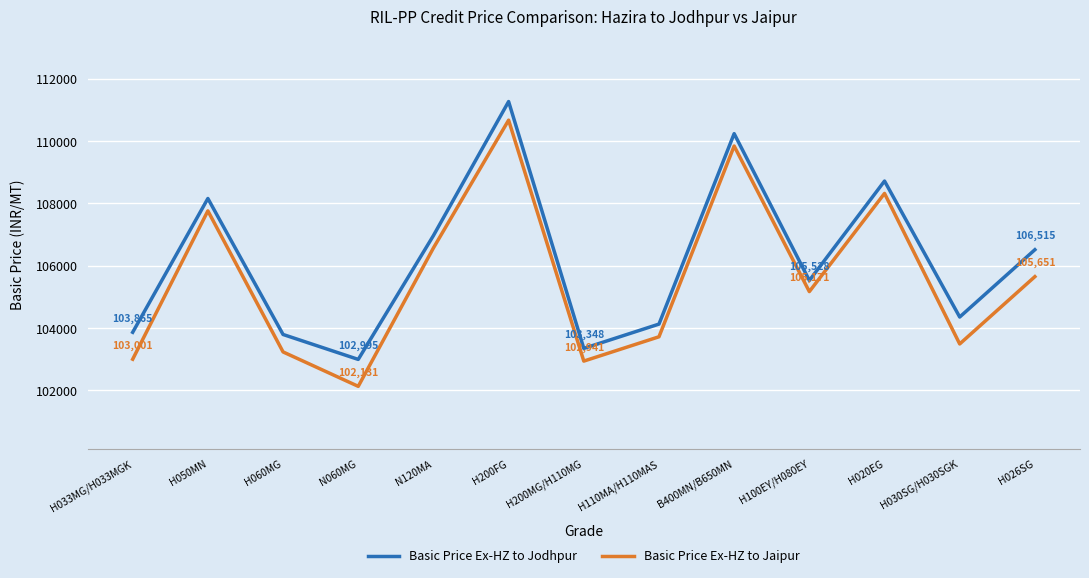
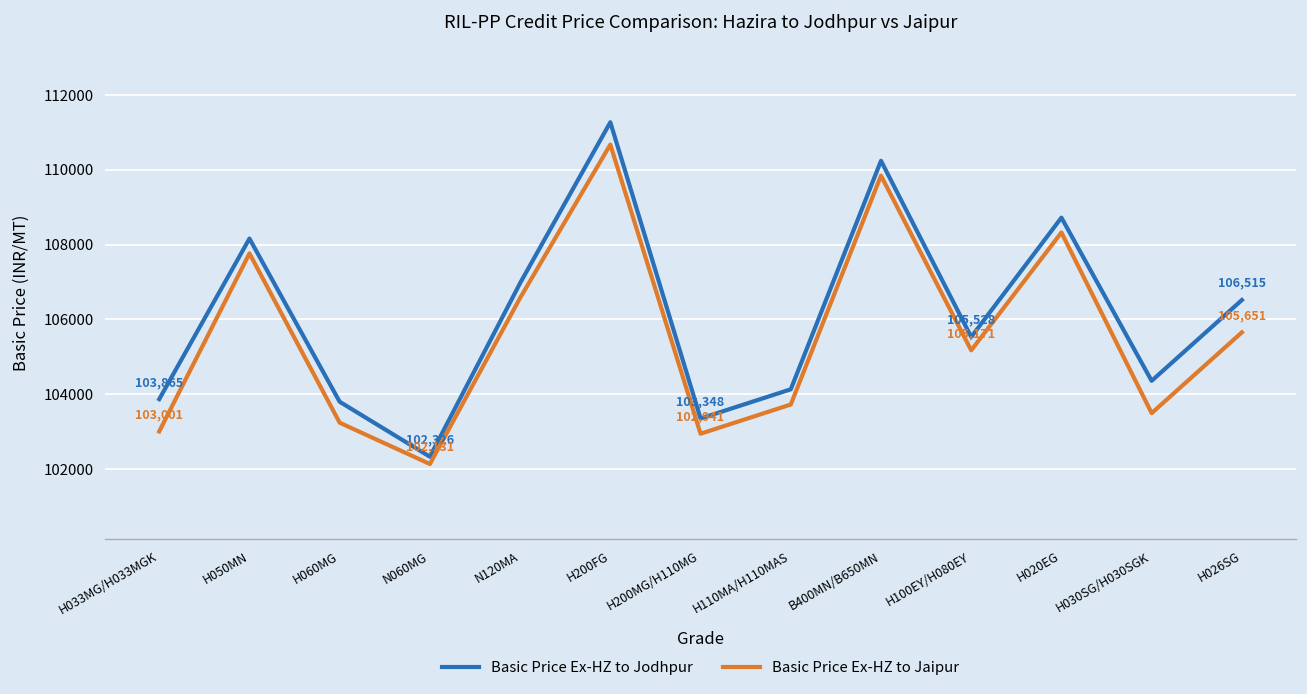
  {
    "Basic Price Ex-HZ to Jodhpur": {
      "H033MG/H033MGK": "103,865",
-     "N060MG": "102,995",
+     "N060MG": "102,326",
      "H200MG/H110MG": "103,348",
      "H100EY/H080EY": "105,528",
      "H026SG": "106,515"
    },
    "Basic Price Ex-HZ to Jaipur": {
      "H033MG/H033MGK": "103,001",
      "H026SG": "105,651"
    }
  }
